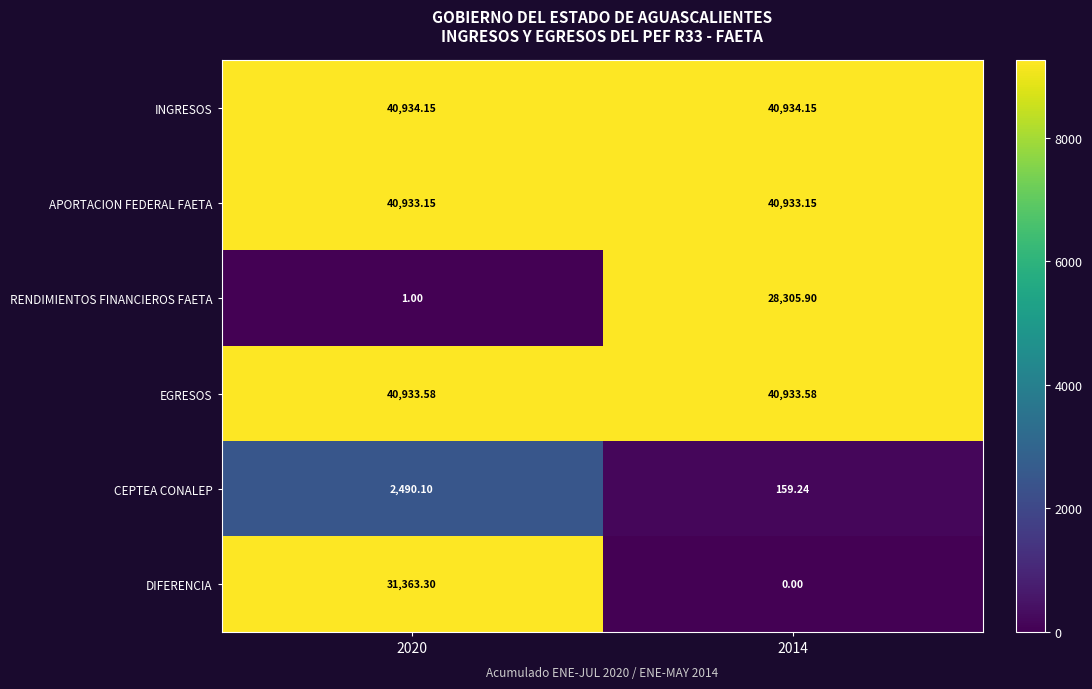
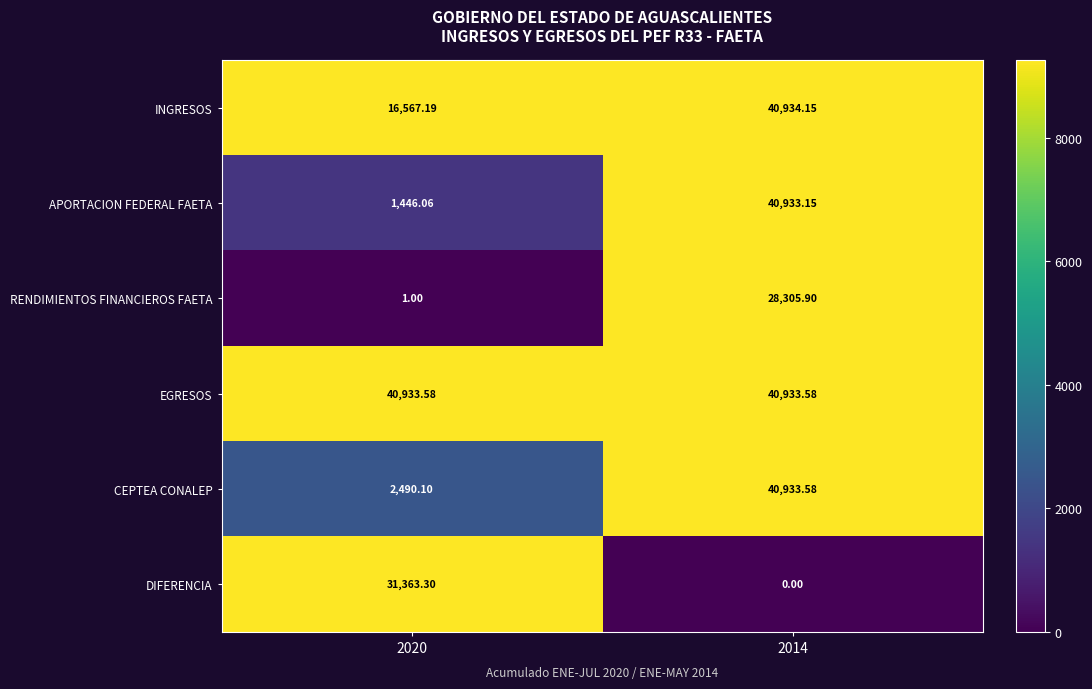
  {
    "INGRESOS": {
-     "2020": "40,934.15",
+     "2020": "16,567.19",
      "2014": "40,934.15"
    },
    "APORTACION FEDERAL FAETA": {
-     "2020": "40,933.15",
+     "2020": "1,446.06",
      "2014": "40,933.15"
    },
    "RENDIMIENTOS FINANCIEROS FAETA": {
      "2020": "1.00",
      "2014": "28,305.90"
    },
    "EGRESOS": {
      "2020": "40,933.58",
      "2014": "40,933.58"
    },
    "CEPTEA CONALEP": {
      "2020": "2,490.10",
-     "2014": "159.24"
+     "2014": "40,933.58"
    },
    "DIFERENCIA": {
      "2020": "31,363.30",
      "2014": "0.00"
    }
  }
